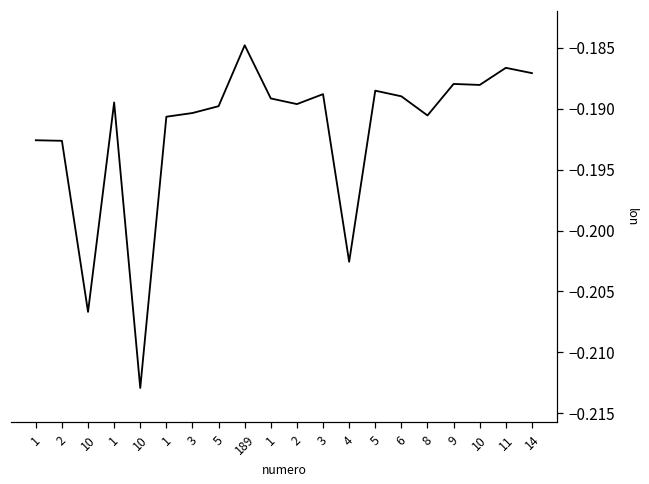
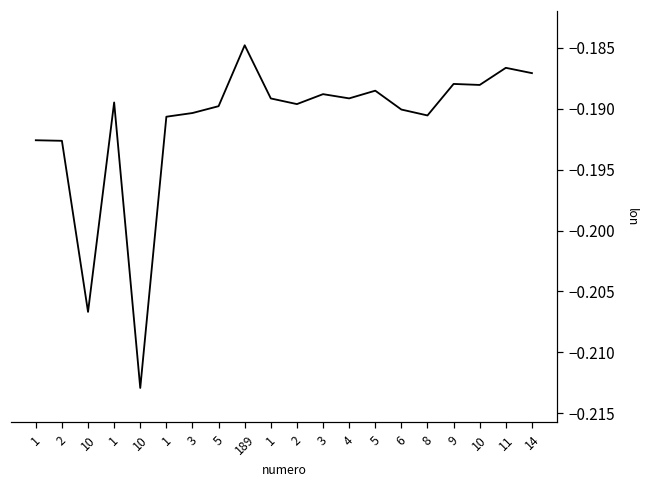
  {
    "189": -0.1848,
-   "4": -0.2026,
-   "6": -0.1890,
+   "4": -0.1891,
+   "6": -0.1901,
    "8": -0.1905,
    "9": -0.1880,
    "11": -0.1866,
    "14": -0.1871
  }
